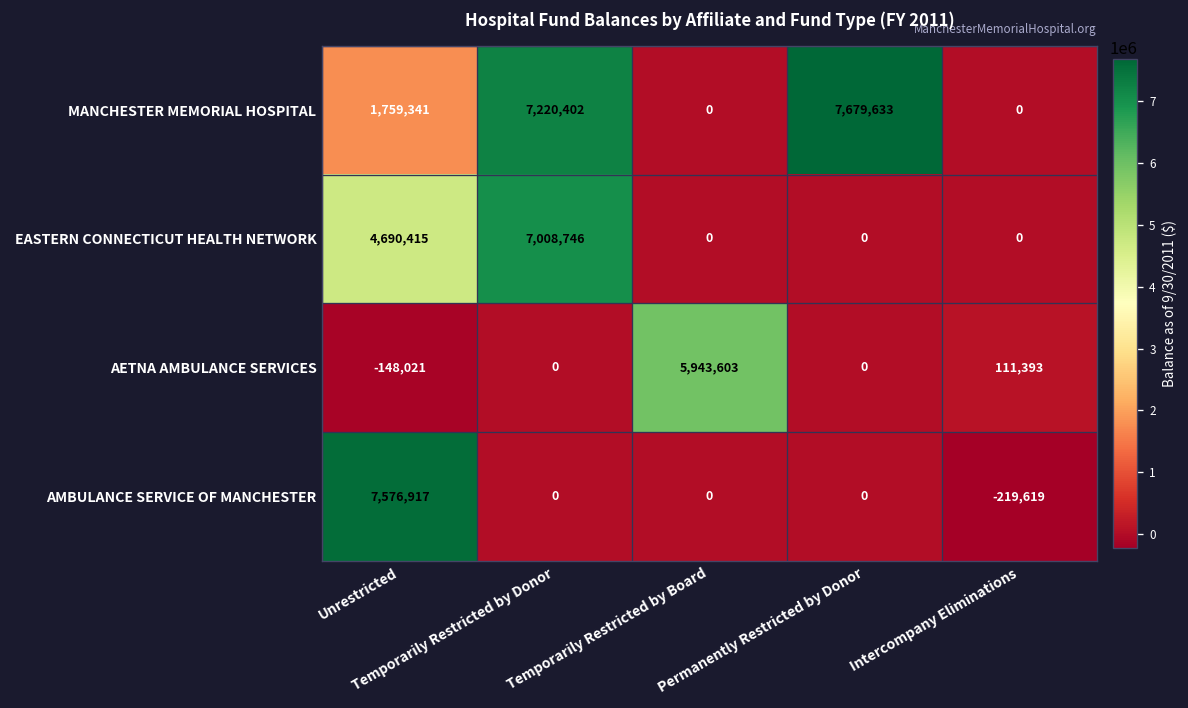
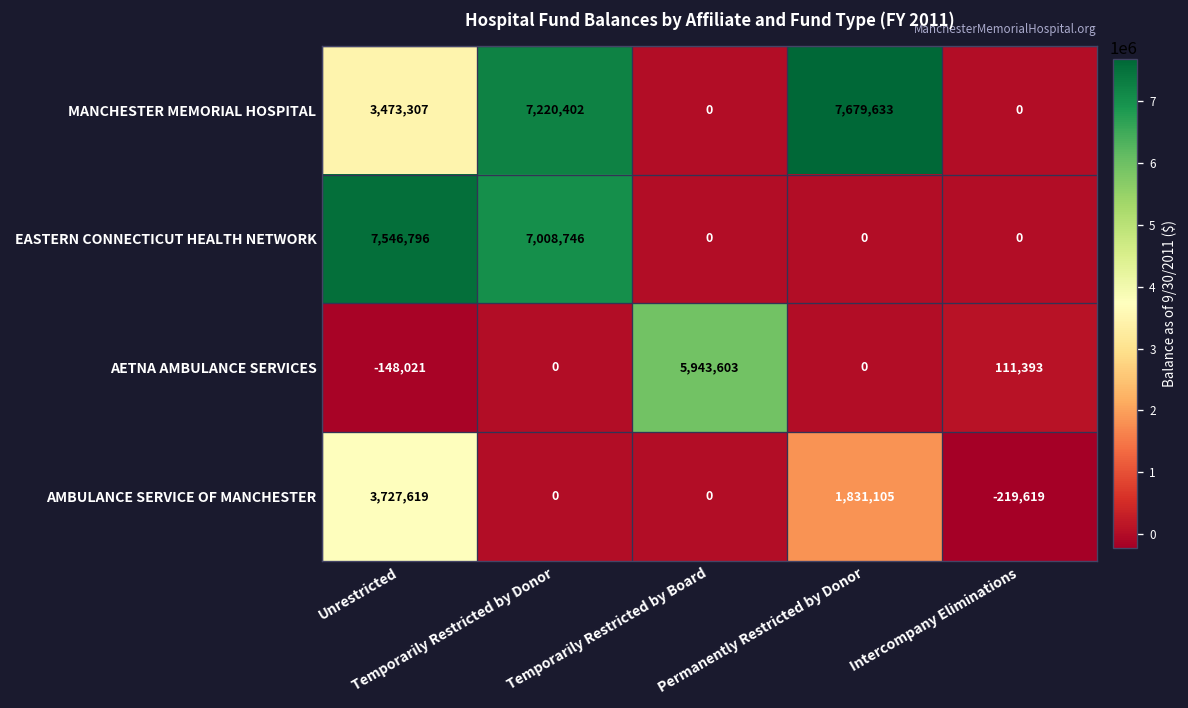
  {
    "MANCHESTER MEMORIAL HOSPITAL": {
-     "Unrestricted": "1,759,341",
+     "Unrestricted": "3,473,307",
      "Temporarily Restricted by Donor": "7,220,402",
      "Temporarily Restricted by Board": "0",
      "Permanently Restricted by Donor": "7,679,633",
      "Intercompany Eliminations": "0"
    },
    "EASTERN CONNECTICUT HEALTH NETWORK": {
-     "Unrestricted": "4,690,415",
+     "Unrestricted": "7,546,796",
      "Temporarily Restricted by Donor": "7,008,746",
      "Temporarily Restricted by Board": "0",
      "Permanently Restricted by Donor": "0",
      "Intercompany Eliminations": "0"
    },
    "AETNA AMBULANCE SERVICES": {
      "Unrestricted": "-148,021",
      "Temporarily Restricted by Donor": "0",
      "Temporarily Restricted by Board": "5,943,603",
      "Permanently Restricted by Donor": "0",
      "Intercompany Eliminations": "111,393"
    },
    "AMBULANCE SERVICE OF MANCHESTER": {
-     "Unrestricted": "7,576,917",
+     "Unrestricted": "3,727,619",
      "Temporarily Restricted by Donor": "0",
      "Temporarily Restricted by Board": "0",
-     "Permanently Restricted by Donor": "0",
+     "Permanently Restricted by Donor": "1,831,105",
      "Intercompany Eliminations": "-219,619"
    }
  }
